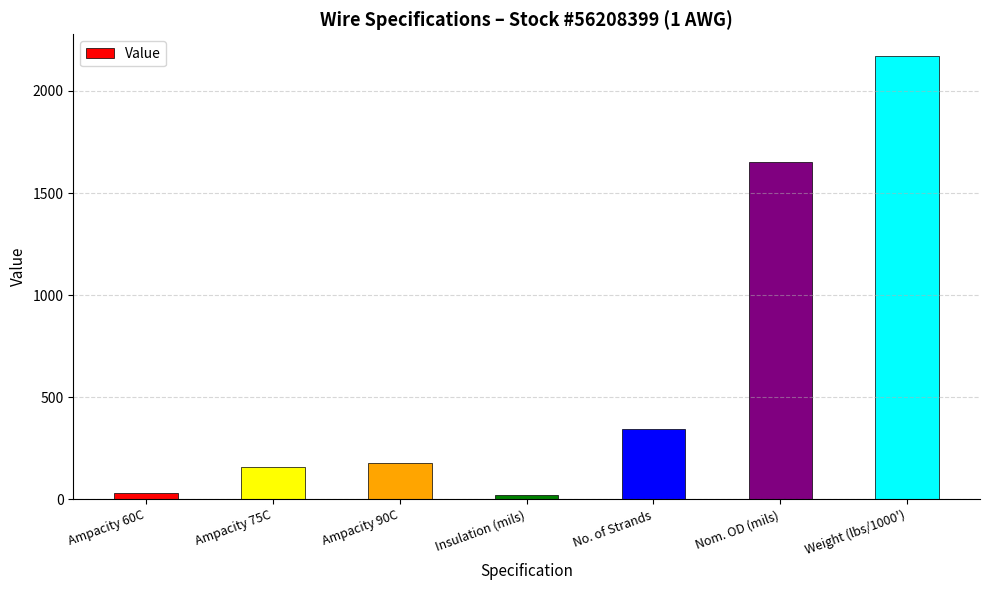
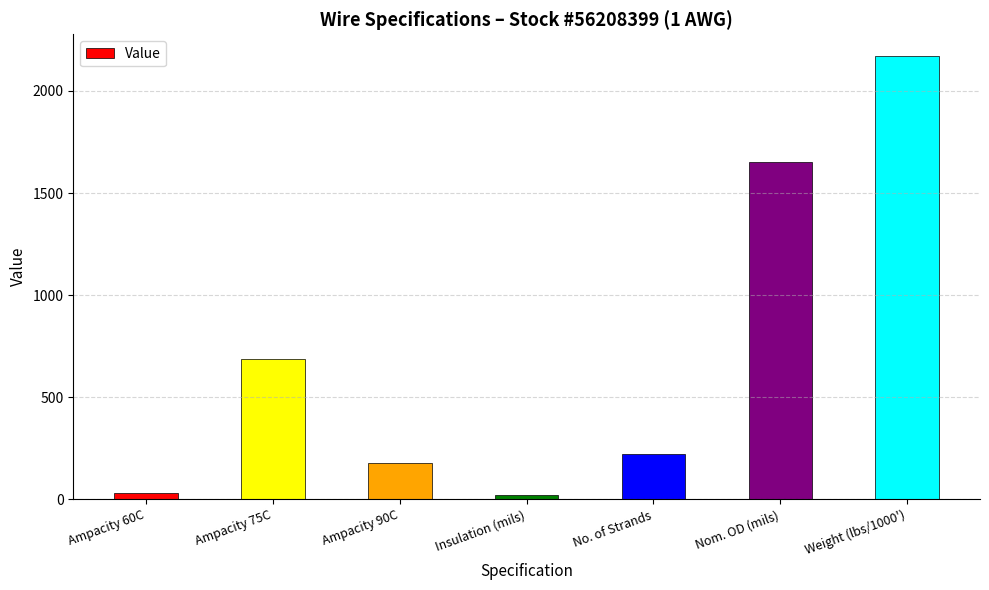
  {
    "Ampacity 60C": 30,
-   "Ampacity 75C": 160,
+   "Ampacity 75C": 690,
    "Ampacity 90C": 180,
    "Insulation (mils)": 20,
-   "No. of Strands": 340,
+   "No. of Strands": 220,
    "Nom. OD (mils)": 1650,
    "Weight (lbs/1000')": 2170
  }
